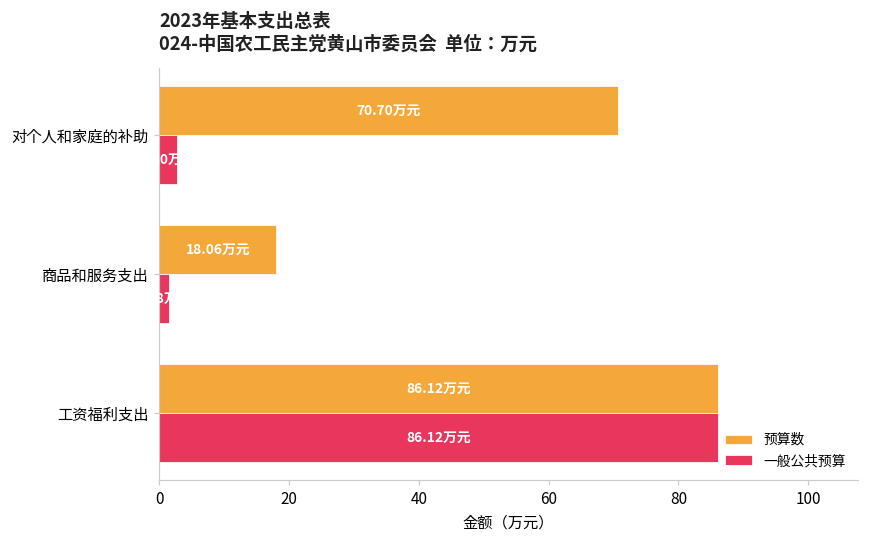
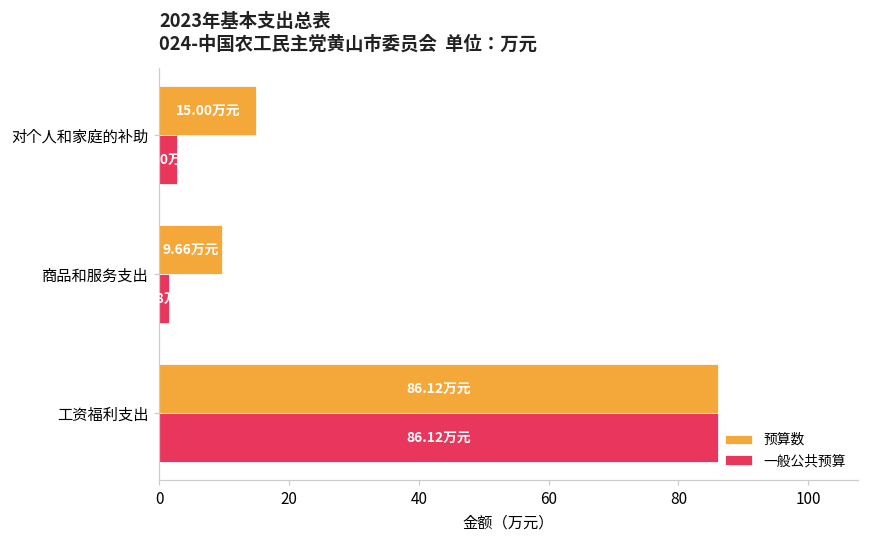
  {
    "预算数": {
-     "对个人和家庭的补助": 70.70,
-     "商品和服务支出": 18.06,
+     "对个人和家庭的补助": 15.00,
+     "商品和服务支出": 9.66,
      "工资福利支出": 86.12
    },
    "一般公共预算": {
      "工资福利支出": 86.12
    }
  }
